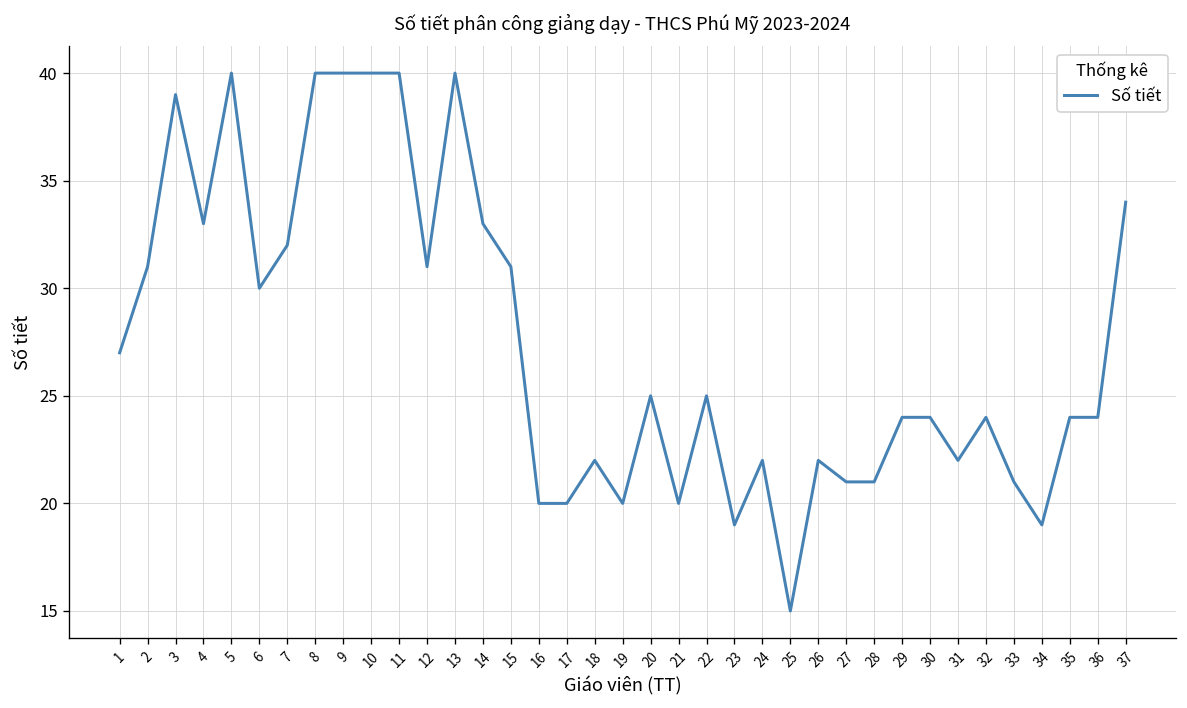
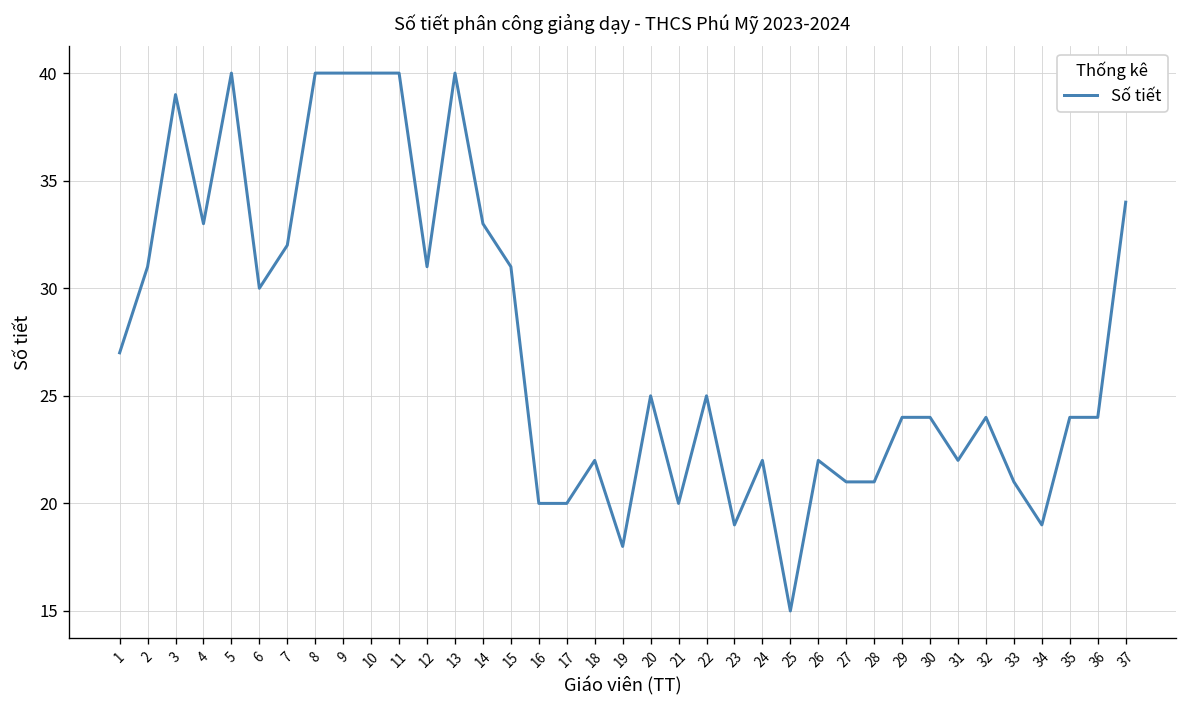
  {
    "1": 27,
    "2": 31,
    "3": 39,
    "4": 33,
    "5": 40,
    "6": 30,
    "7": 32,
    "8": 40,
    "9": 40,
    "10": 40,
    "11": 40,
    "12": 31,
    "13": 40,
    "14": 33,
    "15": 31,
    "16": 20,
    "17": 20,
    "18": 22,
-   "19": 20,
+   "19": 18,
    "20": 25,
    "21": 20,
    "22": 25,
    "23": 19,
    "24": 22,
    "25": 15,
    "26": 22,
    "27": 21,
    "28": 21,
    "29": 24,
    "30": 24,
    "31": 22,
    "32": 24,
    "33": 21,
    "34": 19,
    "35": 24,
    "36": 24,
    "37": 34
  }
